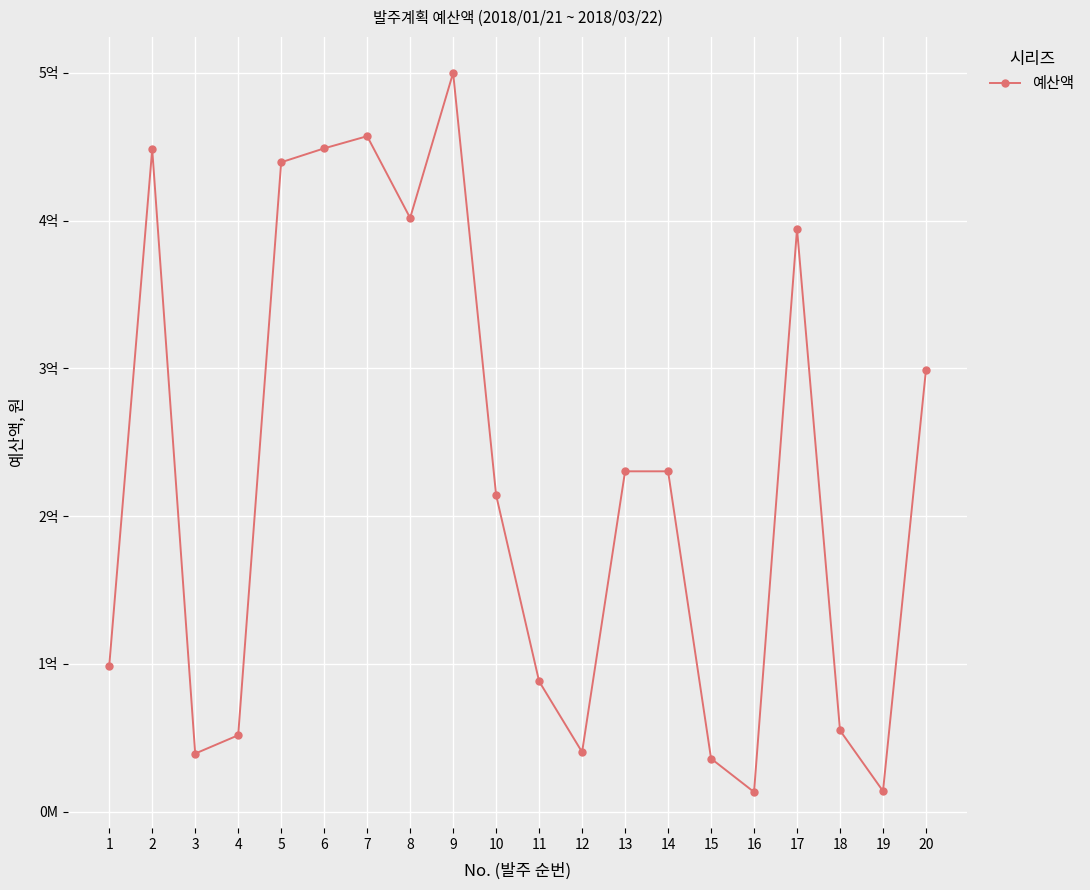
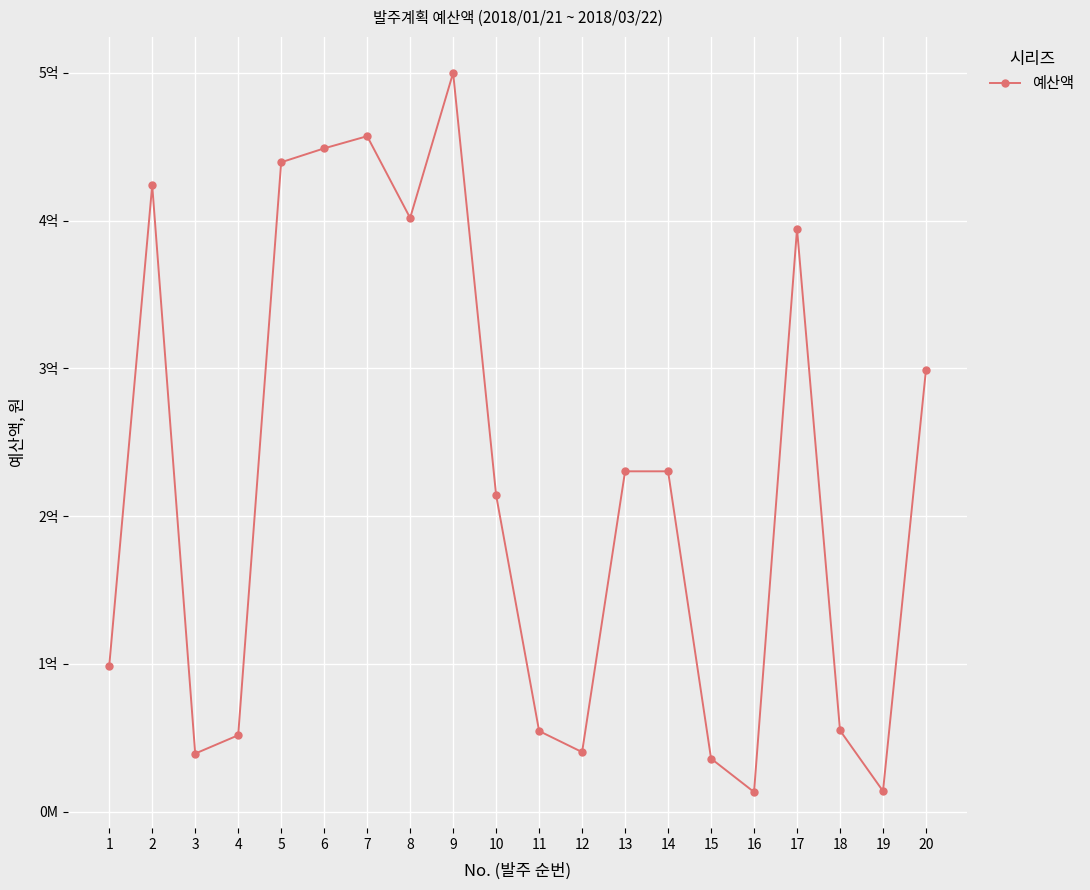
  {
    "1": "0.99억",
-   "2": "4.48억",
+   "2": "4.24억",
    "3": "0.39억",
    "4": "0.52억",
    "5": "4.39억",
    "6": "4.49억",
    "7": "4.57억",
    "8": "4.02억",
    "9": "5.00억",
    "10": "2.14억",
-   "11": "0.88억",
+   "11": "0.55억",
    "12": "0.40억",
    "13": "2.30억",
    "14": "2.30억",
    "15": "0.36억",
    "16": "0.13억",
    "17": "3.94억",
    "18": "0.55억",
    "19": "0.14억",
    "20": "2.99억"
  }
